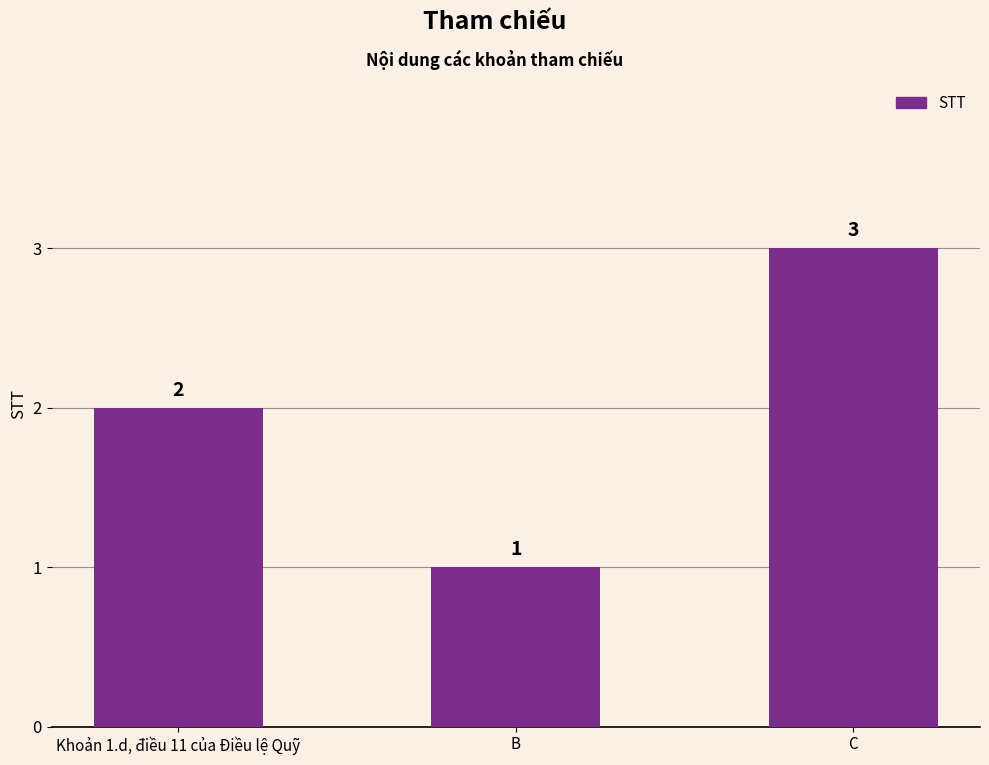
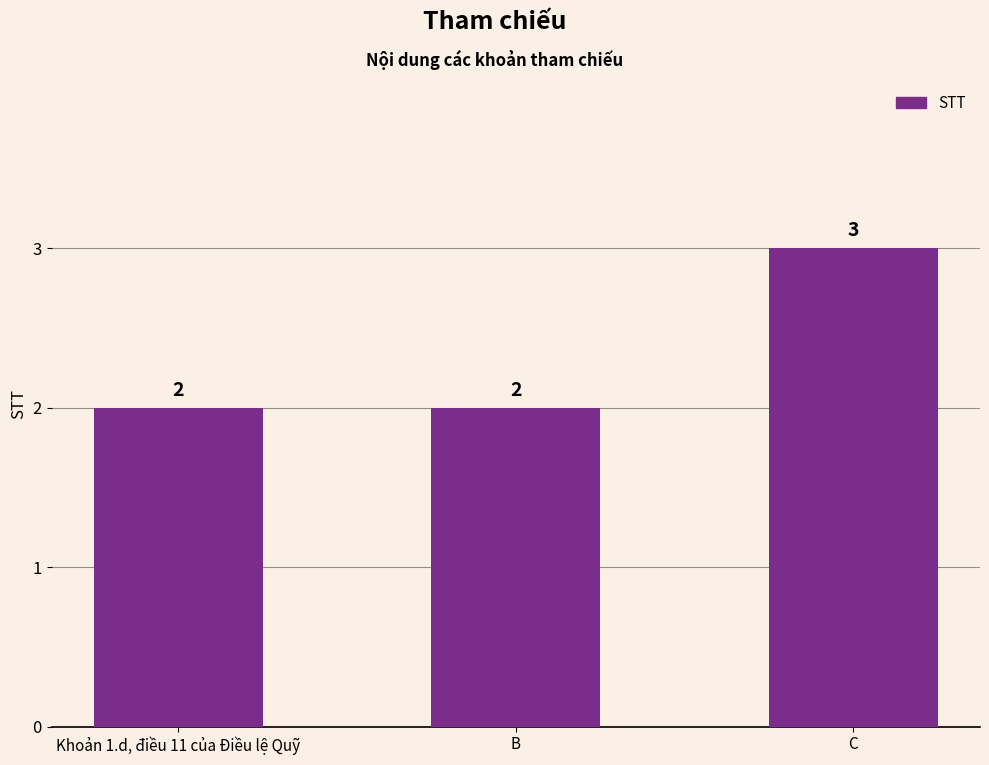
  {
    "Khoản 1.d, điều 11 của Điều lệ Quỹ": 2,
-   "B": 1,
+   "B": 2,
    "C": 3
  }
